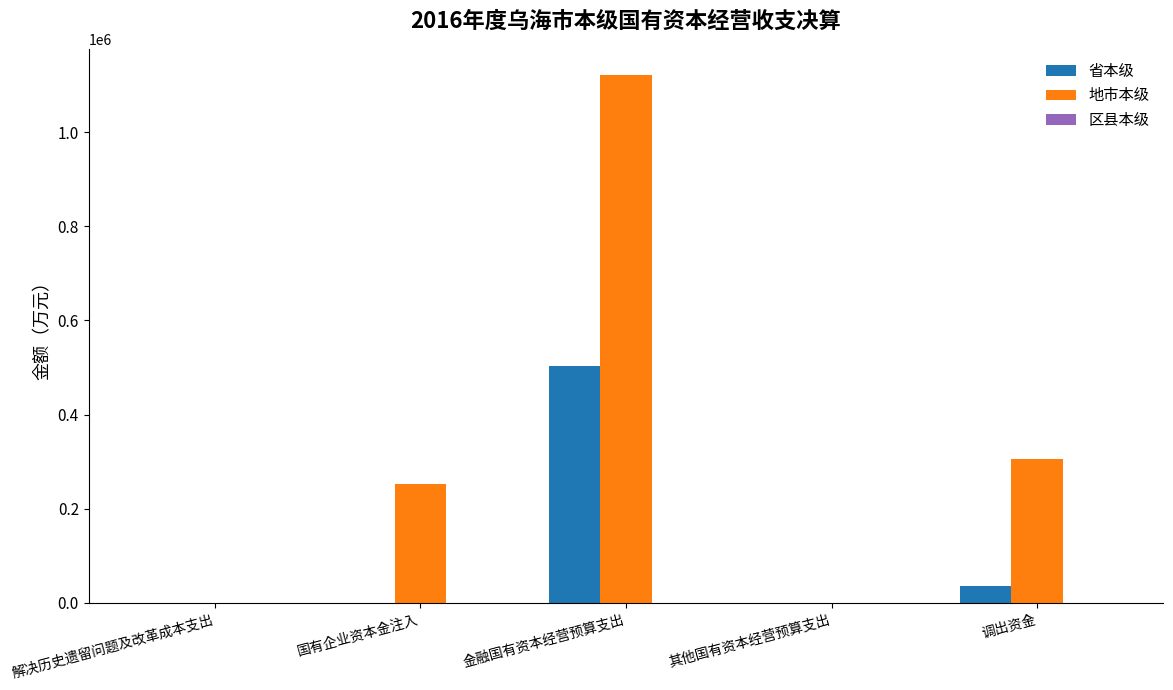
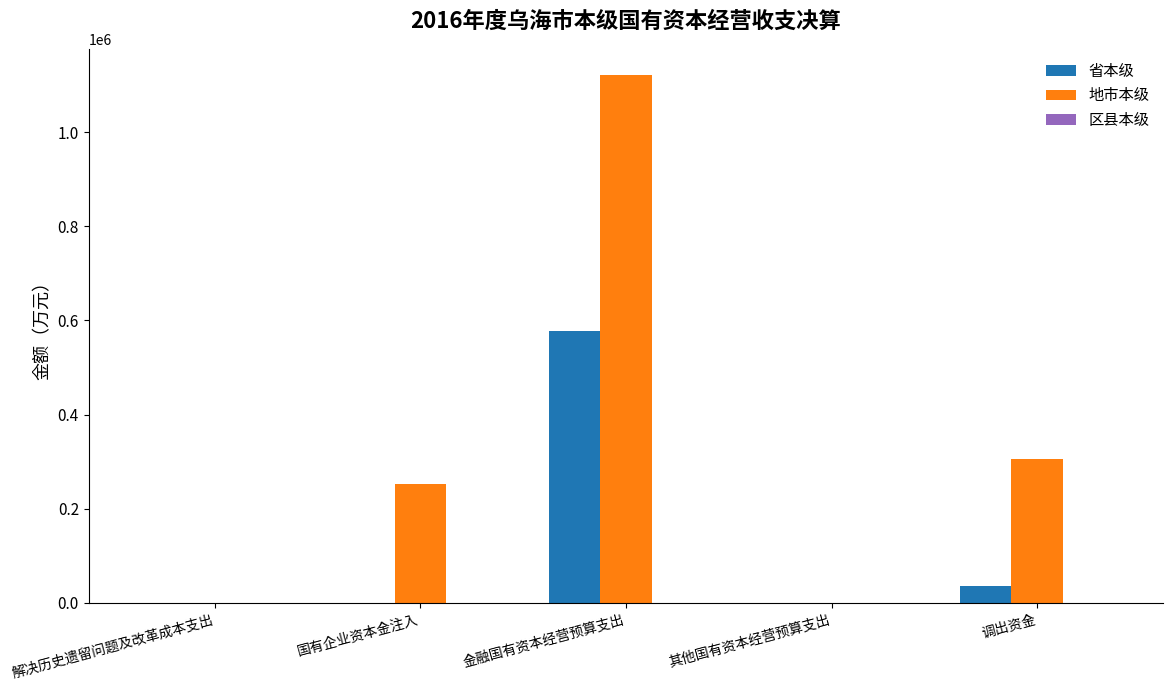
  {
    "省本级": {
      "解决历史遗留问题及改革成本支出": 0,
      "国有企业资本金注入": 0,
-     "金融国有资本经营预算支出": 500000,
+     "金融国有资本经营预算支出": 580000,
      "其他国有资本经营预算支出": 0,
      "调出资金": 40000
    },
    "地市本级": {
      "解决历史遗留问题及改革成本支出": 0,
      "国有企业资本金注入": 250000,
      "金融国有资本经营预算支出": 1120000,
      "其他国有资本经营预算支出": 0,
      "调出资金": 310000
    },
    "区县本级": {
      "解决历史遗留问题及改革成本支出": 0,
      "国有企业资本金注入": 0,
      "金融国有资本经营预算支出": 0,
      "其他国有资本经营预算支出": 0,
      "调出资金": 0
    }
  }
